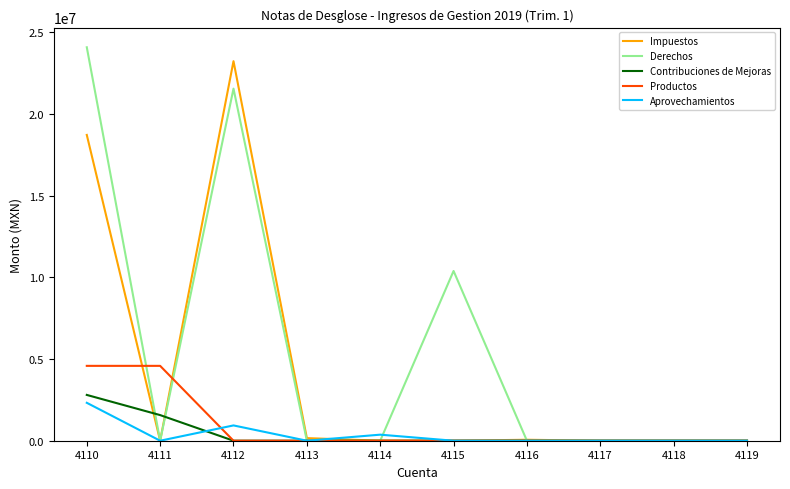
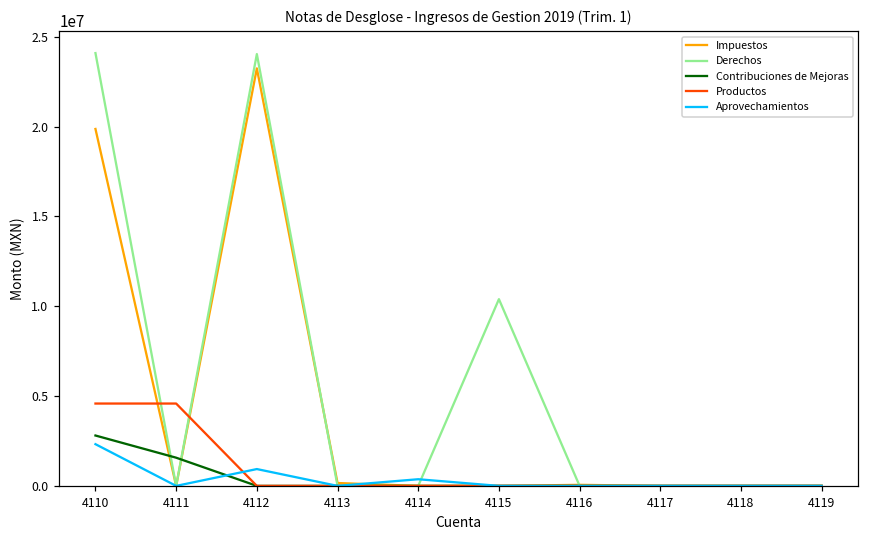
  {
    "Impuestos": {
-     "4110": 18700000,
+     "4110": 19900000,
      "4112": 23200000,
      "4113": 200000
    },
    "Derechos": {
      "4110": 24100000,
-     "4112": 21600000,
+     "4112": 24000000,
      "4115": 10400000
    },
    "Contribuciones de Mejoras": {
      "4110": 2800000,
      "4111": 1600000
    },
    "Productos": {
      "4110": 4600000,
      "4111": 4600000
    },
    "Aprovechamientos": {
      "4110": 2300000,
      "4112": 900000,
      "4114": 400000
    }
  }
